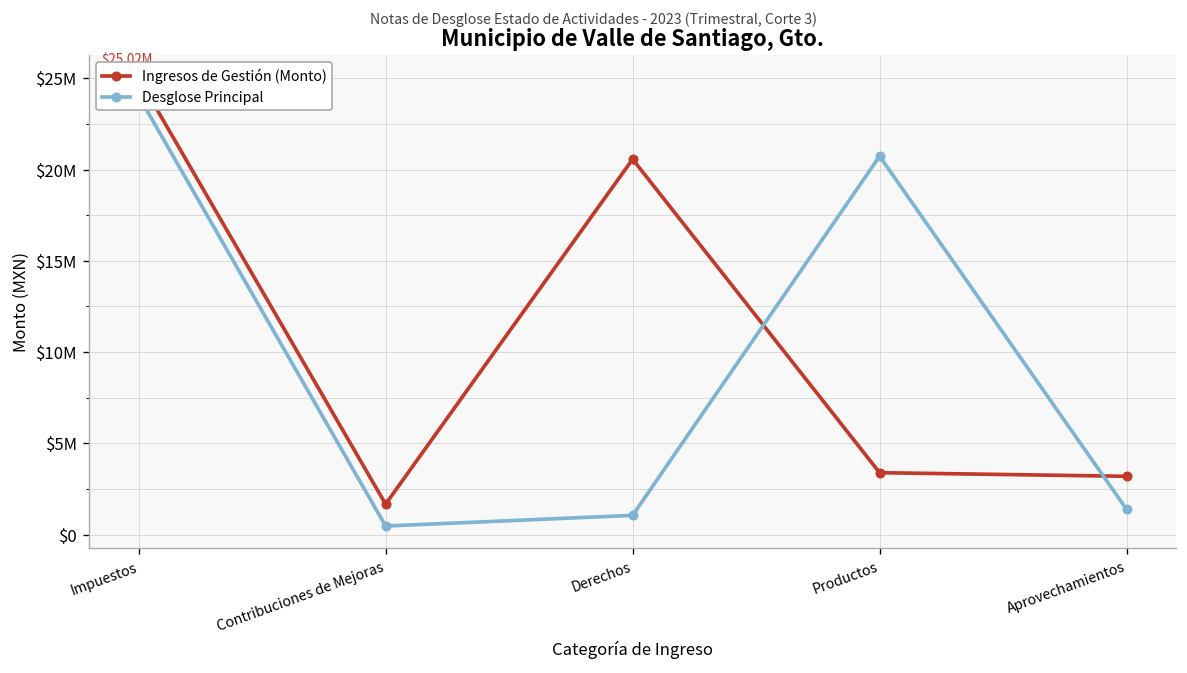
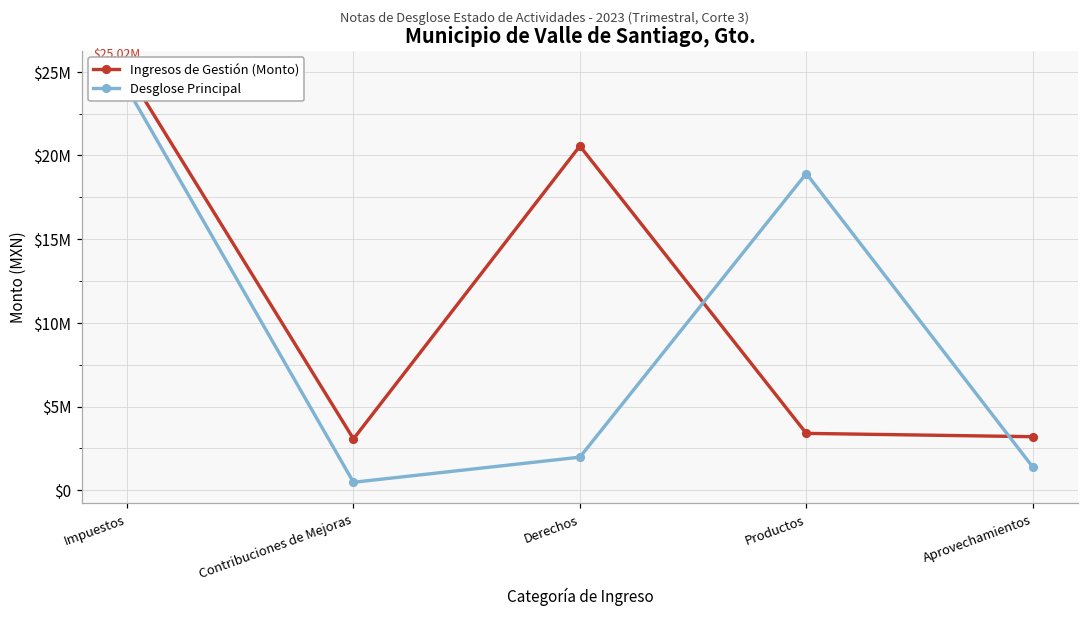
  {
    "Ingresos de Gestión (Monto)": {
-     "Contribuciones de Mejoras": "$1700000",
+     "Contribuciones de Mejoras": "$3100000",
      "Derechos": "$20600000",
      "Productos": "$3400000",
      "Aprovechamientos": "$3200000"
    },
    "Desglose Principal": {
      "Contribuciones de Mejoras": "$500000",
-     "Derechos": "$1100000",
-     "Productos": "$20700000",
+     "Derechos": "$2000000",
+     "Productos": "$18900000",
      "Aprovechamientos": "$1400000"
    }
  }
